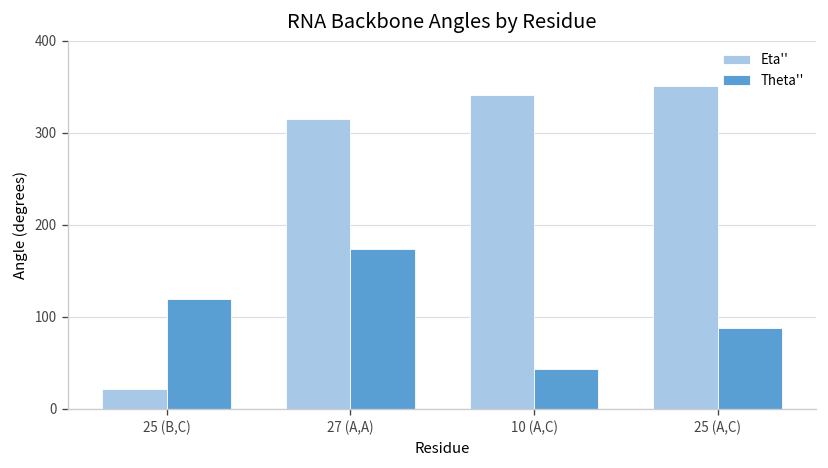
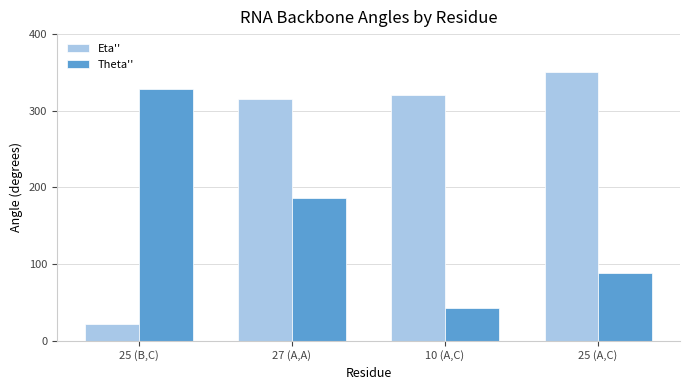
  {
    "Eta''": {
      "25 (B,C)": 20,
      "27 (A,A)": 320,
-     "10 (A,C)": 340,
+     "10 (A,C)": 320,
      "25 (A,C)": 350
    },
    "Theta''": {
-     "25 (B,C)": 120,
-     "27 (A,A)": 170,
+     "25 (B,C)": 330,
+     "27 (A,A)": 190,
      "10 (A,C)": 40,
      "25 (A,C)": 90
    }
  }
